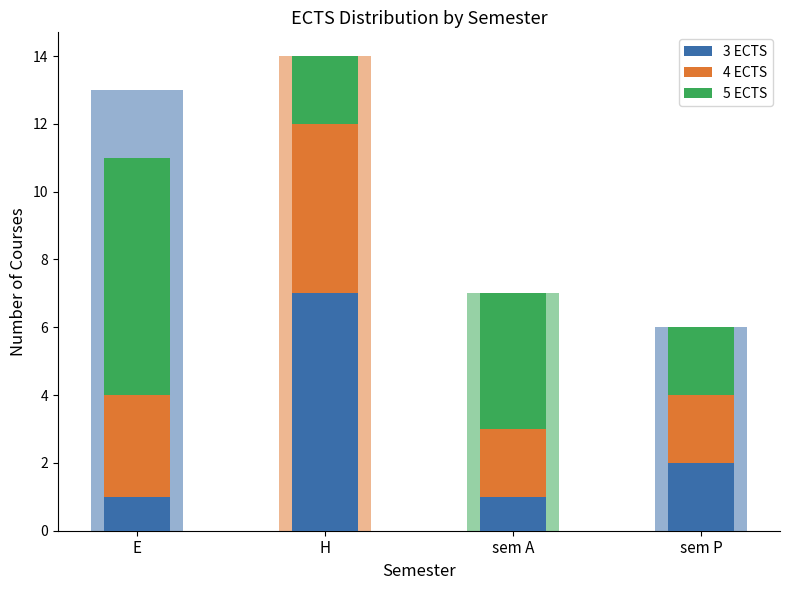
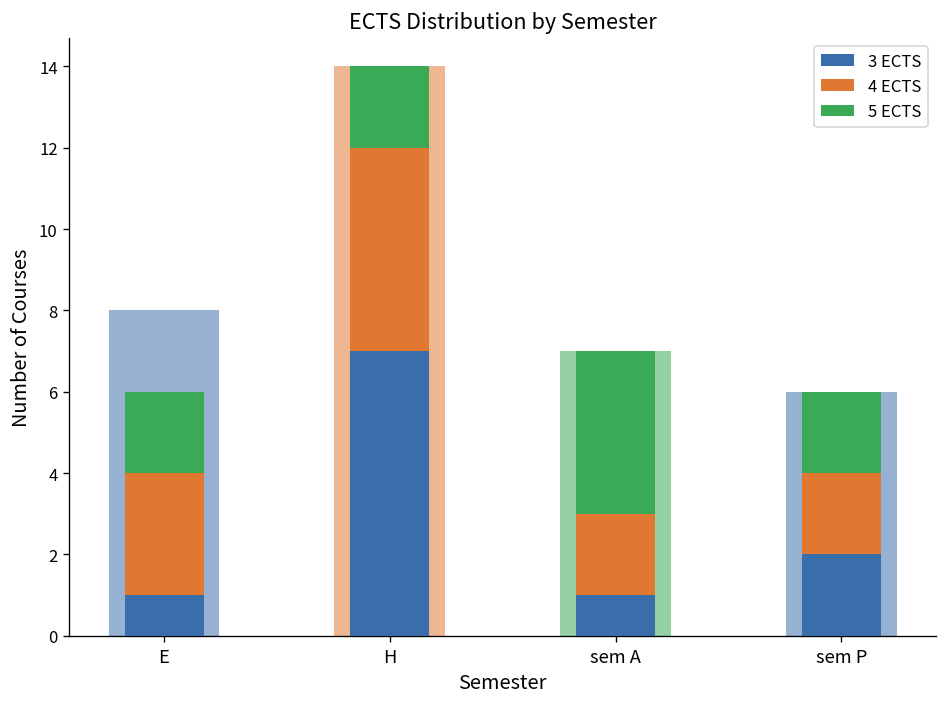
  {
    "5 ECTS": {
-     "E": 7,
+     "E": 2,
      "H": 2,
      "sem A": 4,
      "sem P": 2
    }
  }
